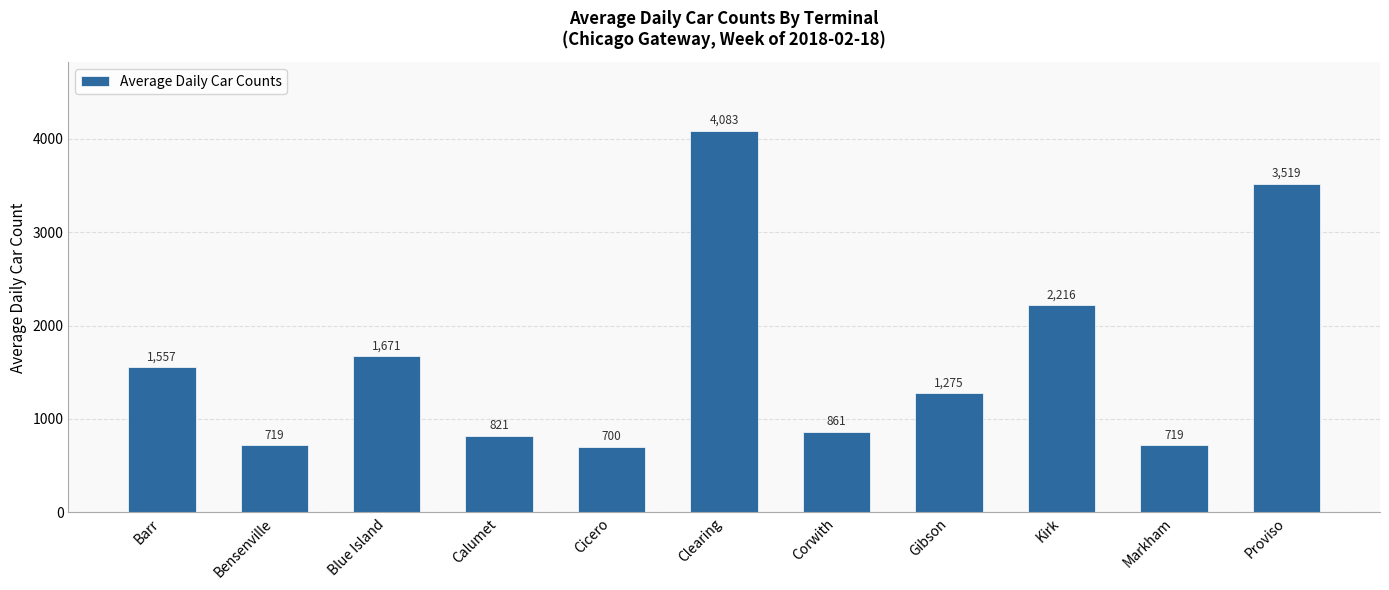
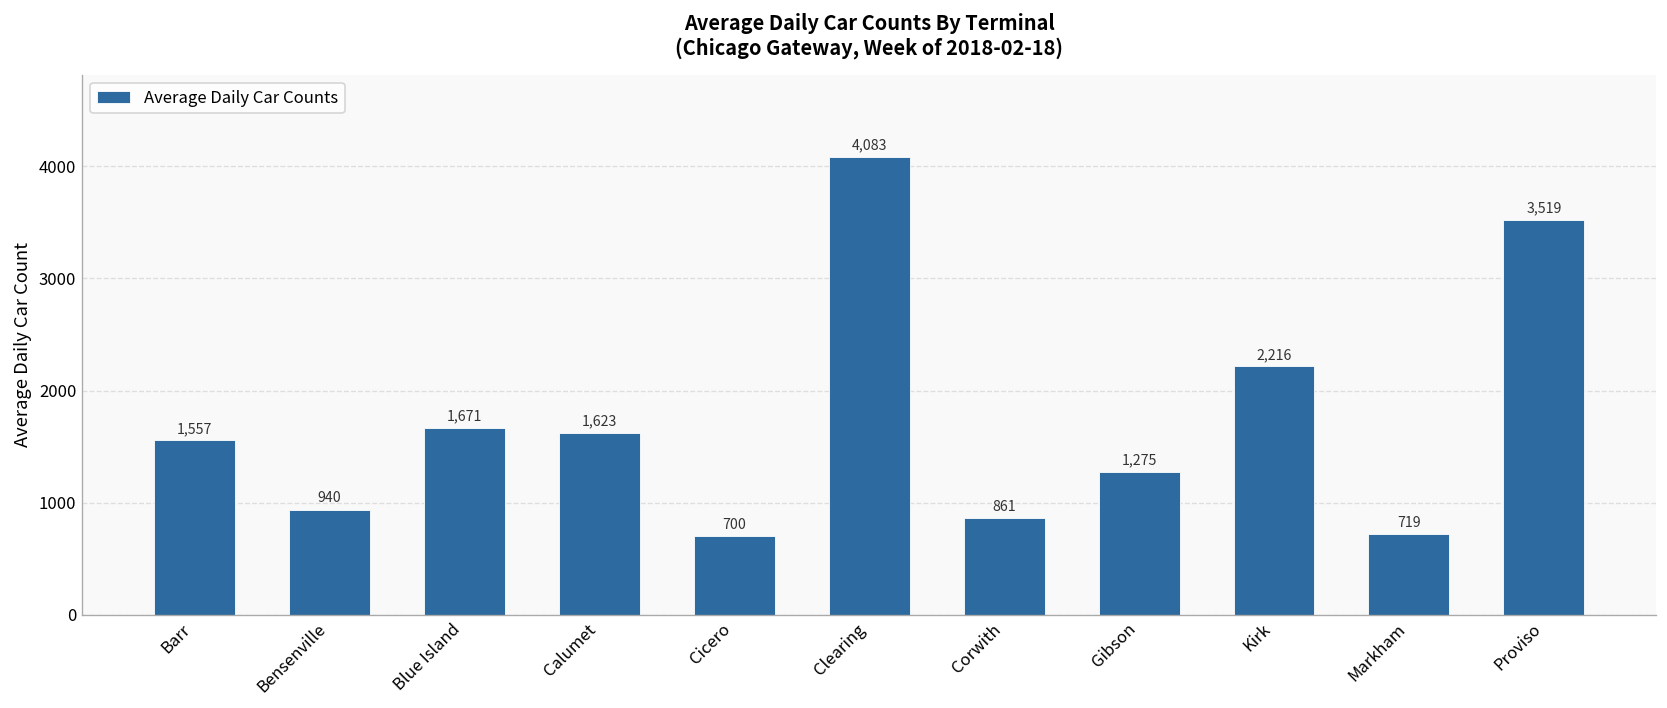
  {
    "Barr": "1,557",
-   "Bensenville": "719",
+   "Bensenville": "940",
    "Blue Island": "1,671",
-   "Calumet": "821",
+   "Calumet": "1,623",
    "Cicero": "700",
    "Clearing": "4,083",
    "Corwith": "861",
    "Gibson": "1,275",
    "Kirk": "2,216",
    "Markham": "719",
    "Proviso": "3,519"
  }
